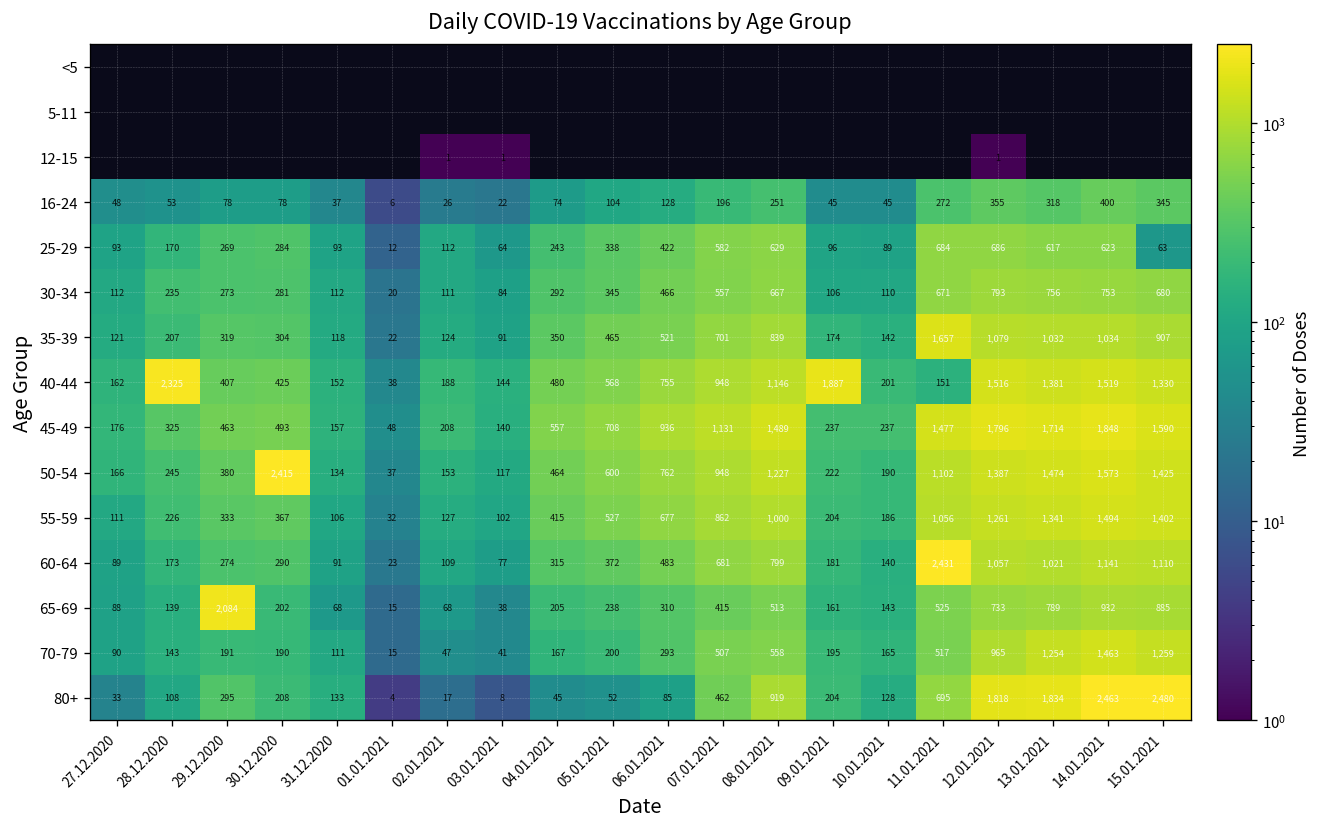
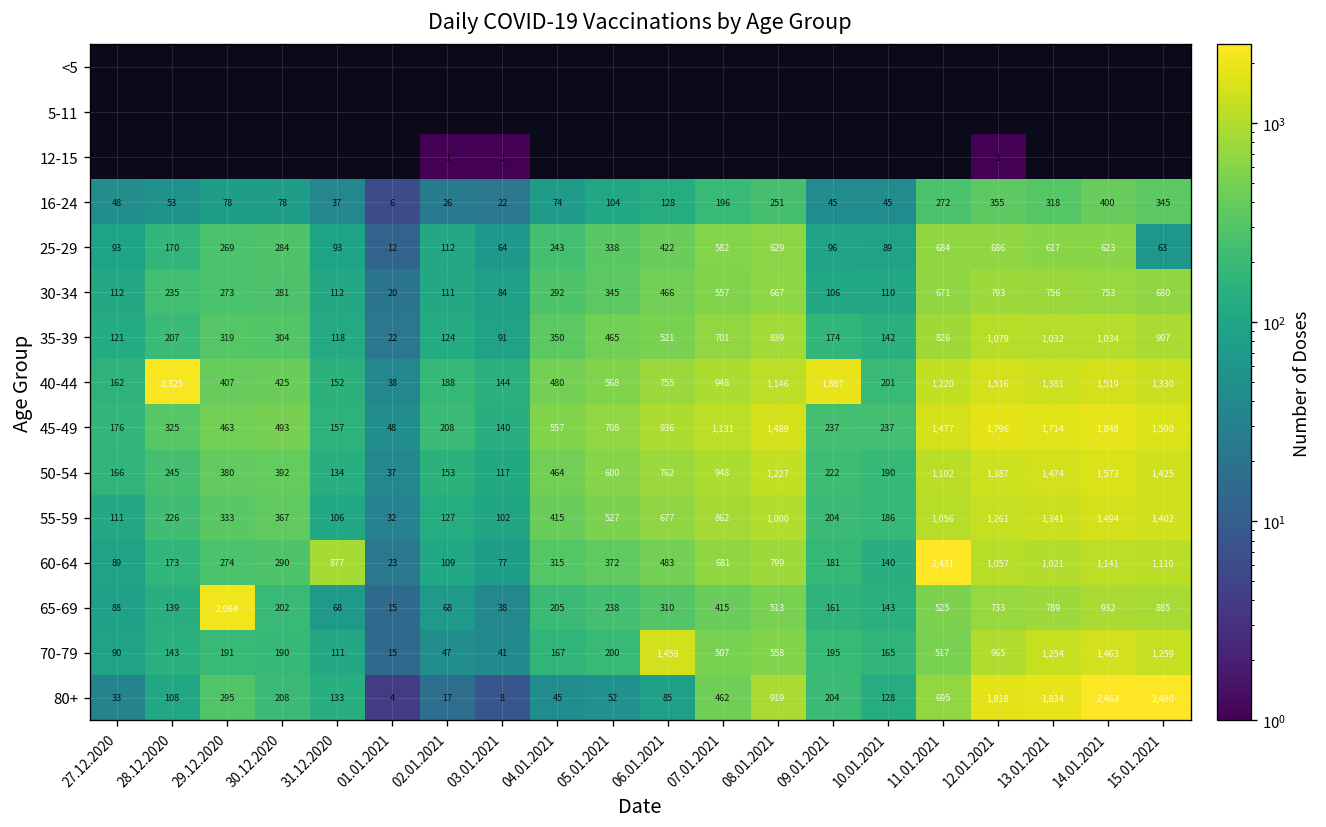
  {
    "35-39": {
      "27.12.2020": "121",
      "28.12.2020": "207",
      "29.12.2020": "319",
      "30.12.2020": "304",
      "31.12.2020": "118",
      "01.01.2021": "22",
      "02.01.2021": "124",
      "03.01.2021": "91",
      "04.01.2021": "350",
      "05.01.2021": "465",
      "06.01.2021": "521",
      "07.01.2021": "701",
      "08.01.2021": "839",
      "09.01.2021": "174",
      "10.01.2021": "142",
-     "11.01.2021": "1,657",
+     "11.01.2021": "826",
      "12.01.2021": "1,079",
      "13.01.2021": "1,032",
      "14.01.2021": "1,034",
      "15.01.2021": "907"
    },
    "40-44": {
      "27.12.2020": "162",
      "28.12.2020": "2,325",
      "29.12.2020": "407",
      "30.12.2020": "425",
      "31.12.2020": "152",
      "01.01.2021": "38",
      "02.01.2021": "188",
      "03.01.2021": "144",
      "04.01.2021": "480",
      "05.01.2021": "568",
      "06.01.2021": "755",
      "07.01.2021": "948",
      "08.01.2021": "1,146",
      "09.01.2021": "1,887",
      "10.01.2021": "201",
-     "11.01.2021": "151",
+     "11.01.2021": "1,220",
      "12.01.2021": "1,516",
      "13.01.2021": "1,381",
      "14.01.2021": "1,519",
      "15.01.2021": "1,330"
    },
    "50-54": {
      "27.12.2020": "166",
      "28.12.2020": "245",
      "29.12.2020": "380",
-     "30.12.2020": "2,415",
+     "30.12.2020": "392",
      "31.12.2020": "134",
      "01.01.2021": "37",
      "02.01.2021": "153",
      "03.01.2021": "117",
      "04.01.2021": "464",
      "05.01.2021": "600",
      "06.01.2021": "762",
      "07.01.2021": "948",
      "08.01.2021": "1,227",
      "09.01.2021": "222",
      "10.01.2021": "190",
      "11.01.2021": "1,102",
      "12.01.2021": "1,387",
      "13.01.2021": "1,474",
      "14.01.2021": "1,573",
      "15.01.2021": "1,425"
    },
    "60-64": {
      "27.12.2020": "89",
      "28.12.2020": "173",
      "29.12.2020": "274",
      "30.12.2020": "290",
-     "31.12.2020": "91",
+     "31.12.2020": "877",
      "01.01.2021": "23",
      "02.01.2021": "109",
      "03.01.2021": "77",
      "04.01.2021": "315",
      "05.01.2021": "372",
      "06.01.2021": "483",
      "07.01.2021": "681",
      "08.01.2021": "799",
      "09.01.2021": "181",
      "10.01.2021": "140",
      "11.01.2021": "2,431",
      "12.01.2021": "1,057",
      "13.01.2021": "1,021",
      "14.01.2021": "1,141",
      "15.01.2021": "1,110"
    },
    "70-79": {
      "27.12.2020": "90",
      "28.12.2020": "143",
      "29.12.2020": "191",
      "30.12.2020": "190",
      "31.12.2020": "111",
      "01.01.2021": "15",
      "02.01.2021": "47",
      "03.01.2021": "41",
      "04.01.2021": "167",
      "05.01.2021": "200",
-     "06.01.2021": "293",
+     "06.01.2021": "1,458",
      "07.01.2021": "507",
      "08.01.2021": "558",
      "09.01.2021": "195",
      "10.01.2021": "165",
      "11.01.2021": "517",
      "12.01.2021": "965",
      "13.01.2021": "1,254",
      "14.01.2021": "1,463",
      "15.01.2021": "1,259"
    }
  }
